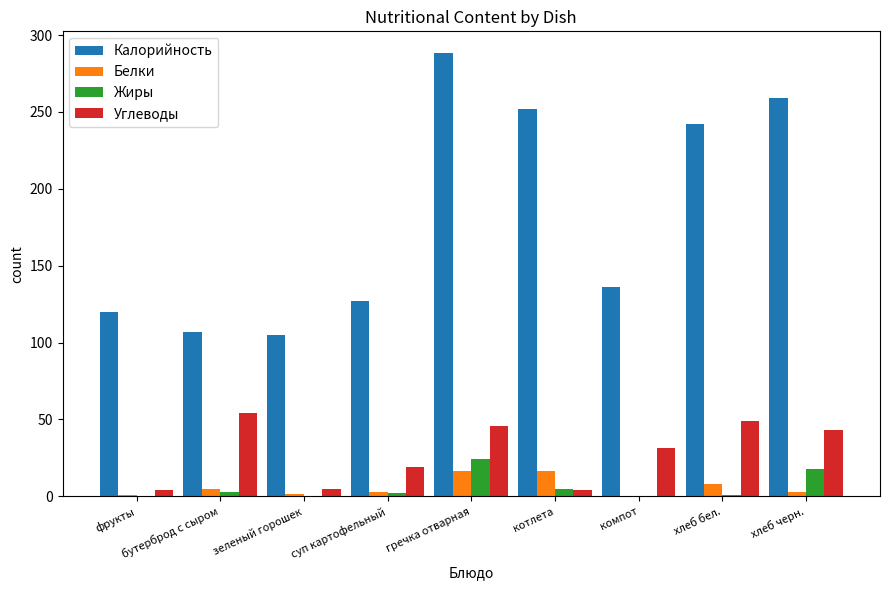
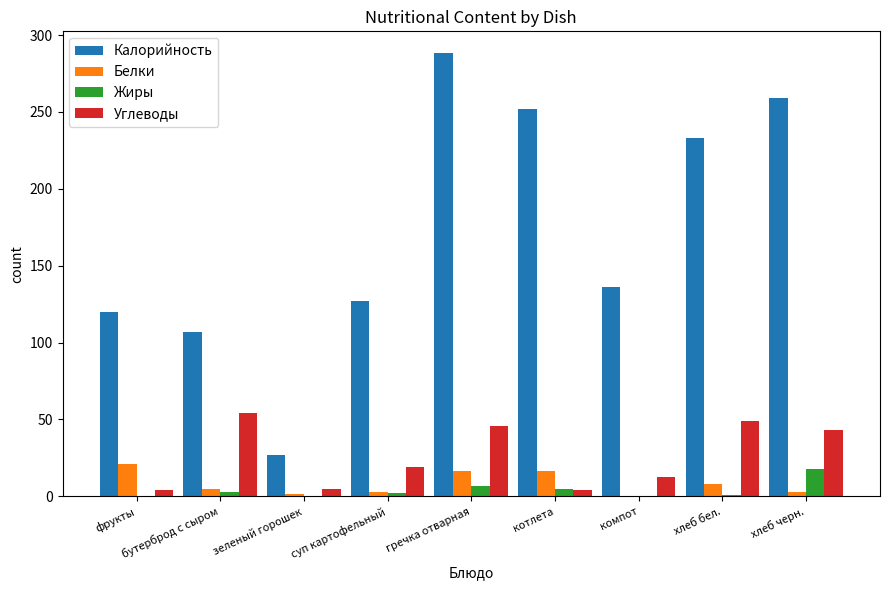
  {
    "Калорийность": {
      "фрукты": 120,
      "бутерброд с сыром": 107,
-     "зеленый горошек": 105,
+     "зеленый горошек": 27,
      "суп картофельный": 127,
      "гречка отварная": 288,
      "котлета": 252,
      "компот": 136,
-     "хлеб бел.": 242,
+     "хлеб бел.": 233,
      "хлеб черн.": 259
    },
    "Белки": {
-     "фрукты": 1,
+     "фрукты": 21,
      "бутерброд с сыром": 5,
      "зеленый горошек": 2,
      "суп картофельный": 3,
      "гречка отварная": 17,
      "котлета": 16,
      "компот": 0,
      "хлеб бел.": 8,
      "хлеб черн.": 3
    },
    "Жиры": {
      "фрукты": 0,
      "бутерброд с сыром": 3,
      "суп картофельный": 3,
-     "гречка отварная": 24,
+     "гречка отварная": 7,
      "котлета": 5,
      "компот": 0,
      "хлеб черн.": 18
    },
    "Углеводы": {
      "фрукты": 4,
      "бутерброд с сыром": 54,
      "зеленый горошек": 5,
      "суп картофельный": 19,
      "гречка отварная": 46,
      "котлета": 4,
-     "компот": 31,
+     "компот": 13,
      "хлеб бел.": 49,
      "хлеб черн.": 43
    }
  }
